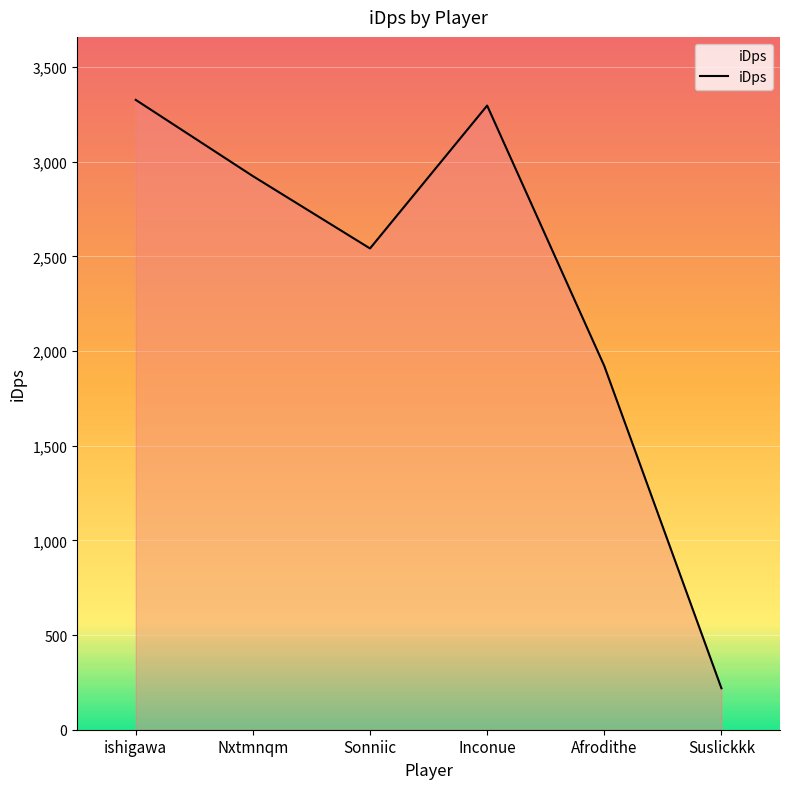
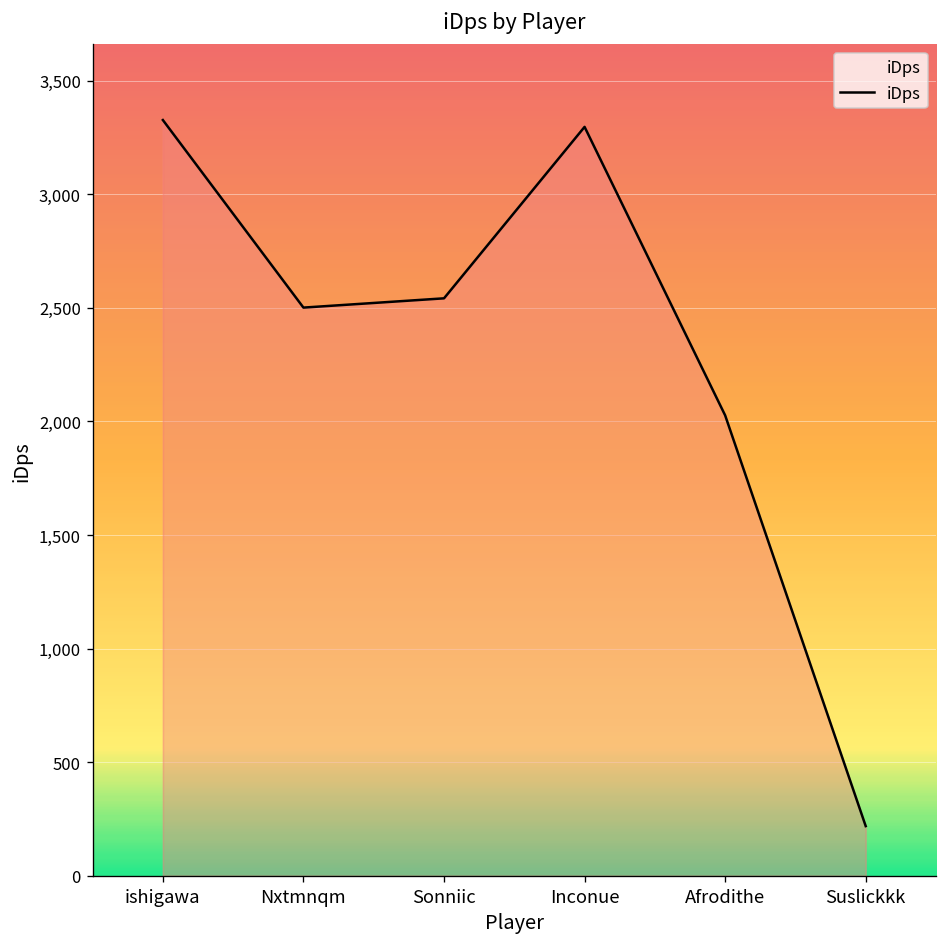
  {
    "ishigawa": "3,330",
-   "Nxtmnqm": "2,920",
+   "Nxtmnqm": "2,500",
    "Sonniic": "2,540",
    "Inconue": "3,300",
-   "Afrodithe": "1,920",
+   "Afrodithe": "2,030",
    "Suslickkk": "220"
  }
